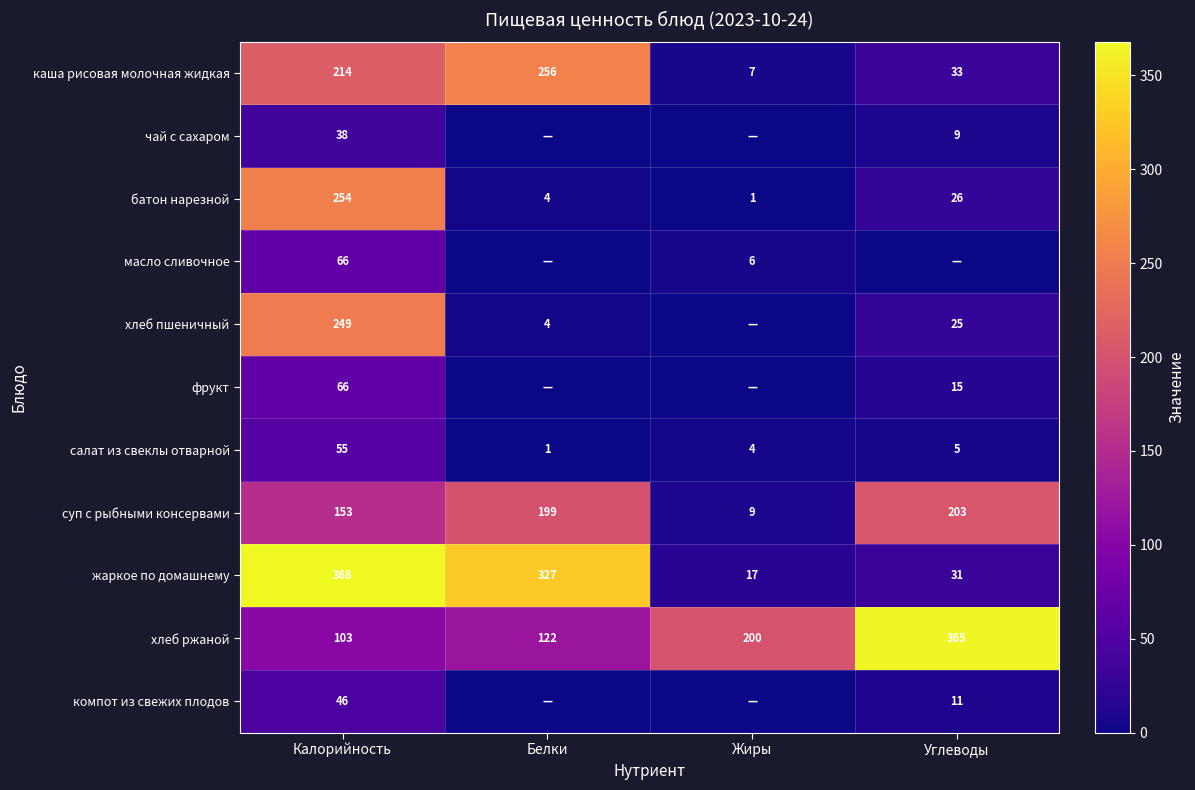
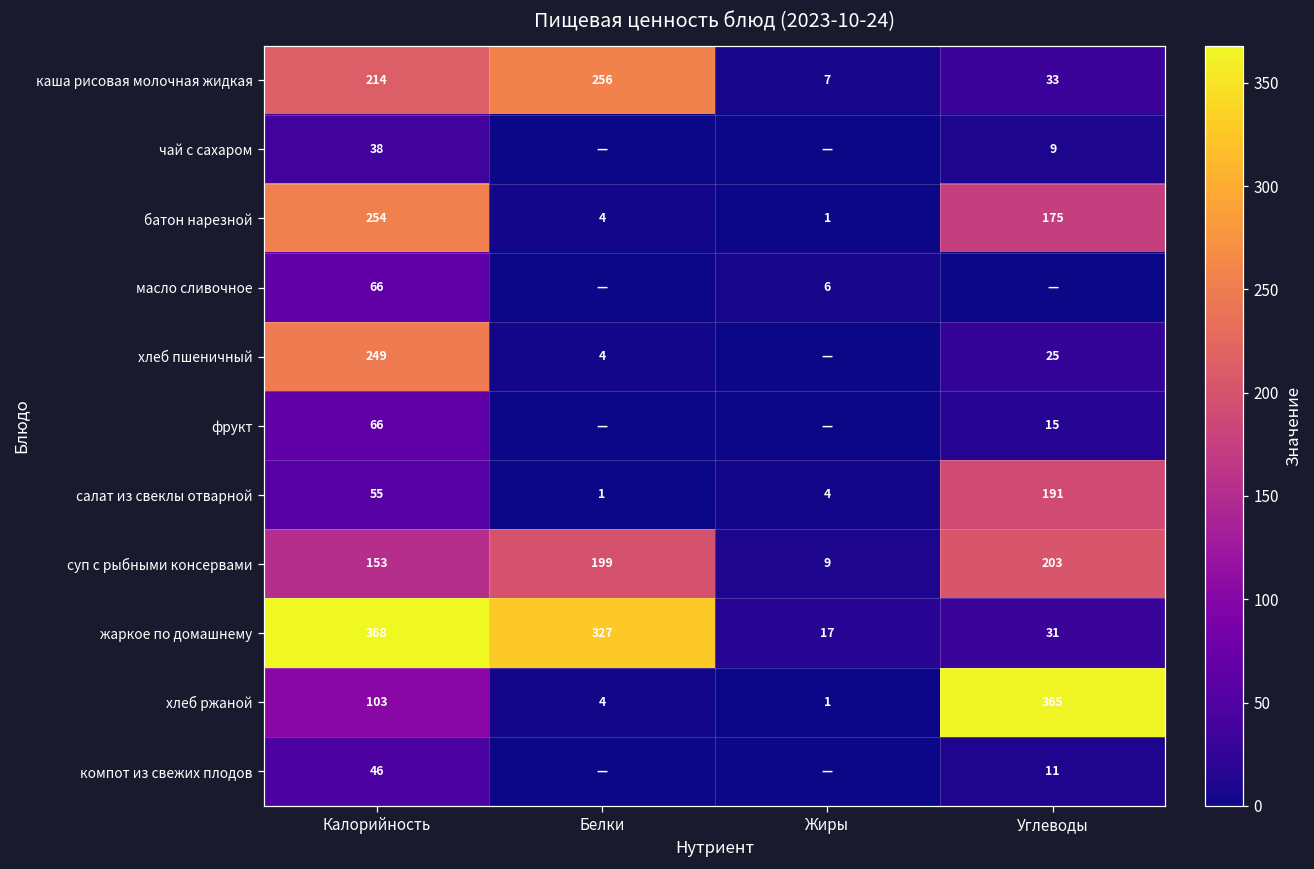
  {
    "каша рисовая молочная жидкая": {
      "Калорийность": 214,
      "Белки": 256,
      "Жиры": 7,
      "Углеводы": 33
    },
    "чай с сахаром": {
      "Калорийность": 38,
      "Углеводы": 9
    },
    "батон нарезной": {
      "Калорийность": 254,
      "Белки": 4,
      "Жиры": 1,
-     "Углеводы": 26
+     "Углеводы": 175
    },
    "масло сливочное": {
      "Калорийность": 66,
      "Жиры": 6
    },
    "хлеб пшеничный": {
      "Калорийность": 249,
      "Белки": 4,
      "Углеводы": 25
    },
    "фрукт": {
      "Калорийность": 66,
      "Углеводы": 15
    },
    "салат из свеклы отварной": {
      "Калорийность": 55,
      "Белки": 1,
      "Жиры": 4,
-     "Углеводы": 5
+     "Углеводы": 191
    },
    "суп с рыбными консервами": {
      "Калорийность": 153,
      "Белки": 199,
      "Жиры": 9,
      "Углеводы": 203
    },
    "жаркое по домашнему": {
      "Калорийность": 368,
      "Белки": 327,
      "Жиры": 17,
      "Углеводы": 31
    },
    "хлеб ржаной": {
      "Калорийность": 103,
-     "Белки": 122,
-     "Жиры": 200,
+     "Белки": 4,
+     "Жиры": 1,
      "Углеводы": 365
    },
    "компот из свежих плодов": {
      "Калорийность": 46,
      "Углеводы": 11
    }
  }
